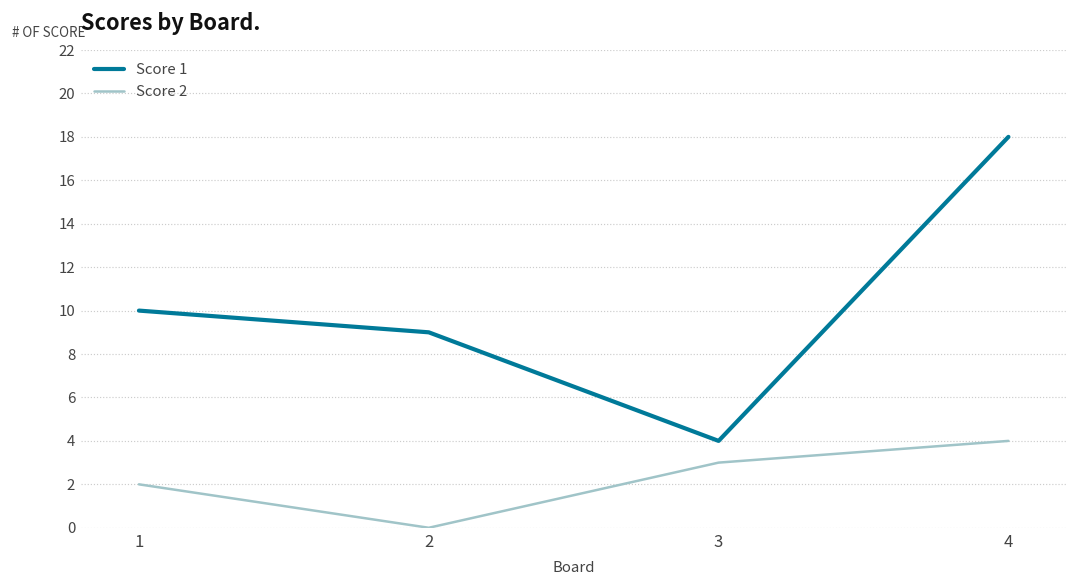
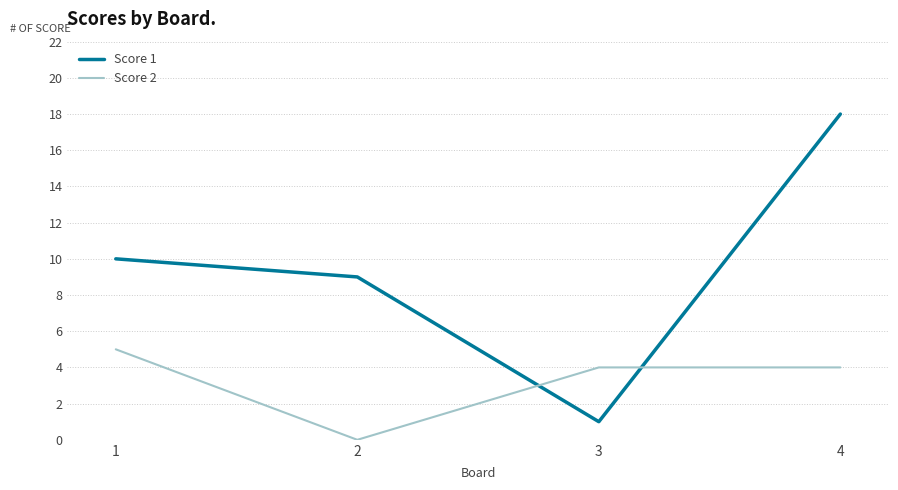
  {
    "Score 1": {
      "1": 10,
      "2": 9,
-     "3": 4,
+     "3": 1,
      "4": 18
    },
    "Score 2": {
-     "1": 2,
+     "1": 5,
      "2": 0,
-     "3": 3,
+     "3": 4,
      "4": 4
    }
  }
